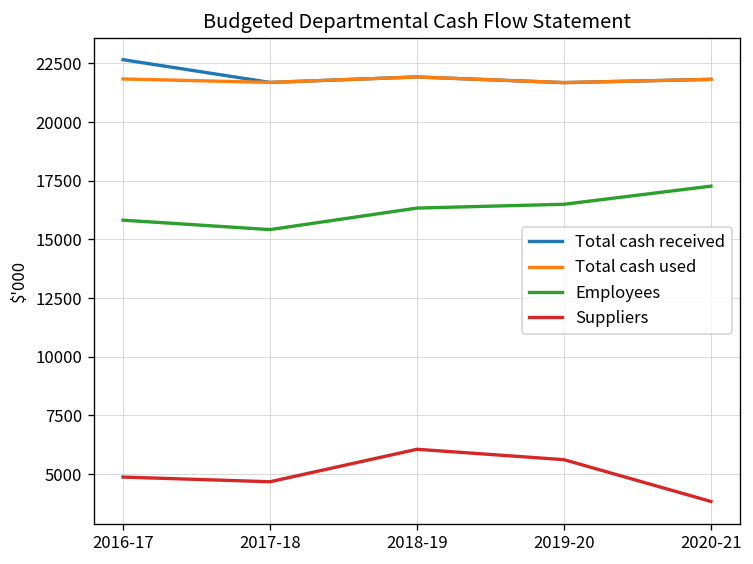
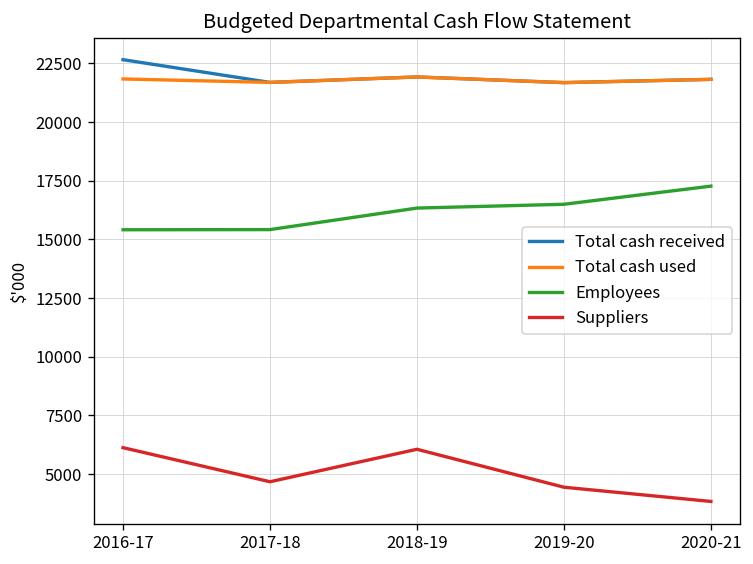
  {
    "Total cash received": {
      "2016-17": 22700
    },
    "Total cash used": {
      "2016-17": 21800
    },
    "Employees": {
-     "2016-17": 15800,
+     "2016-17": 15400,
      "2017-18": 15400,
      "2018-19": 16300,
      "2019-20": 16500,
      "2020-21": 17300
    },
    "Suppliers": {
-     "2016-17": 4900,
+     "2016-17": 6100,
      "2017-18": 4700,
      "2018-19": 6100,
-     "2019-20": 5600,
+     "2019-20": 4400,
      "2020-21": 3800
    }
  }
